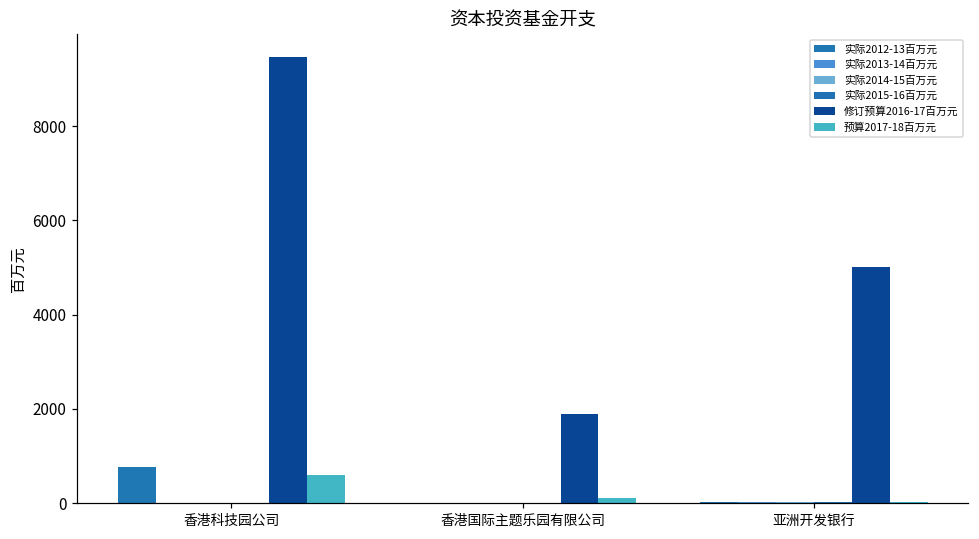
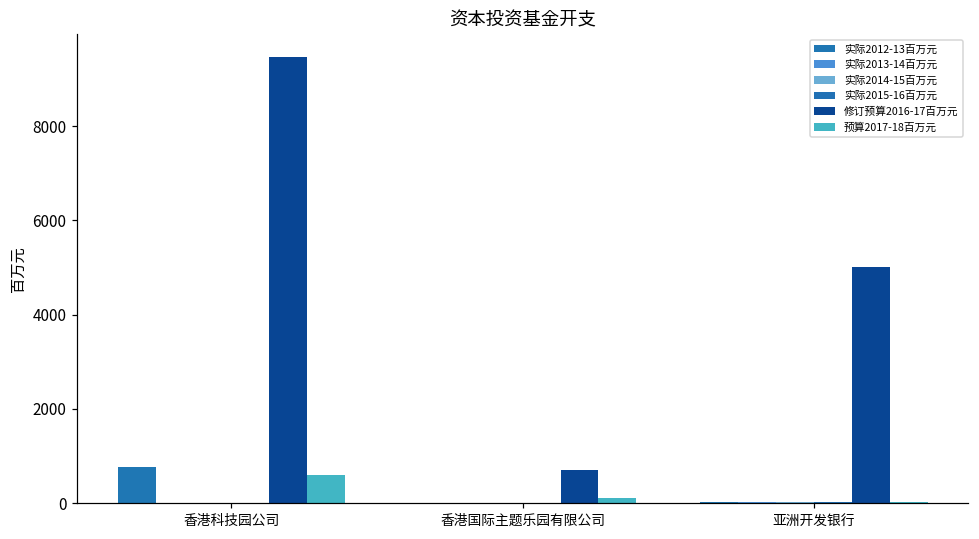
  {
    "修订预算2016-17百万元": {
      "香港科技园公司": 9500,
-     "香港国际主题乐园有限公司": 1900,
+     "香港国际主题乐园有限公司": 700,
      "亚洲开发银行": 5000
    }
  }
